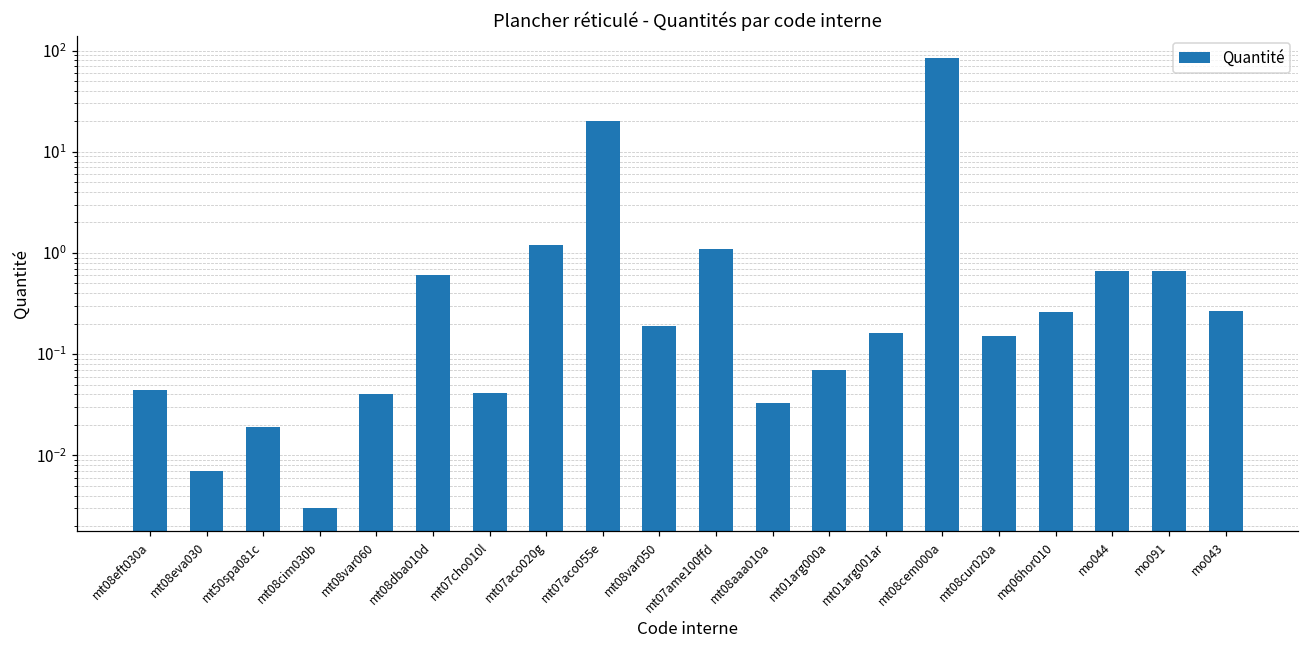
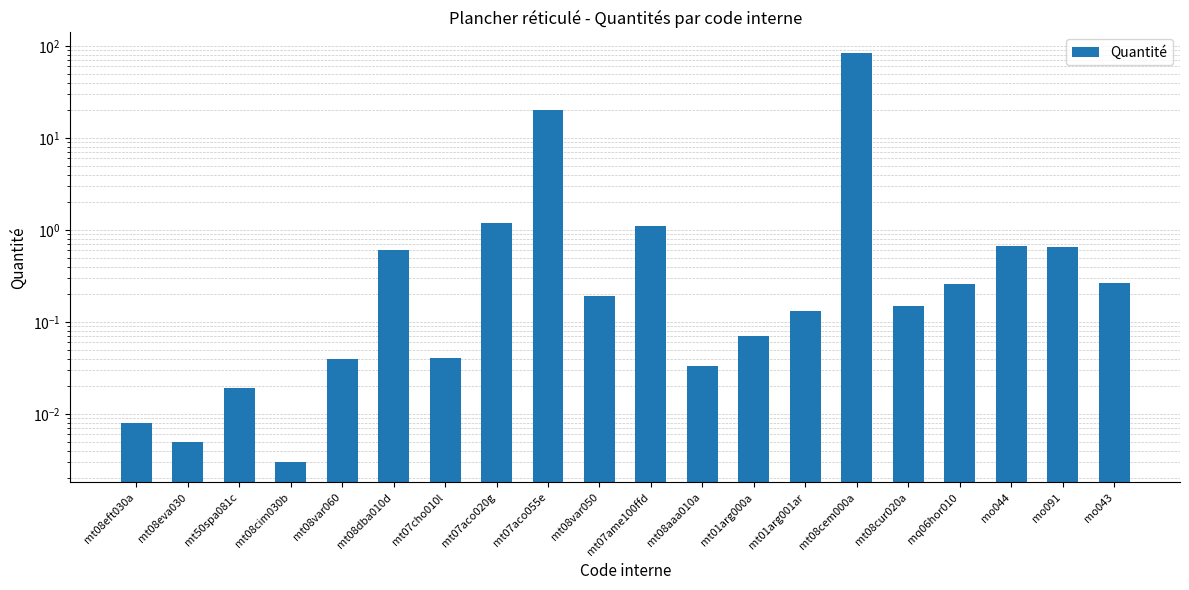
  {
-   "mt08eft030a": 0.04,
-   "mt08eva030": 0.007,
+   "mt08eft030a": 0.008,
+   "mt08eva030": 0.005,
    "mt50spa081c": 0.019,
    "mt08cim030b": 0.003,
    "mt08var060": 0.04,
    "mt08dba010d": 0.6,
    "mt07cho010l": 0.04,
    "mt07aco020g": 1.2,
    "mt07aco055e": 20,
    "mt08var050": 0.19,
    "mt07ame100ffd": 1.1,
    "mt08aaa010a": 0.033,
    "mt01arg000a": 0.07,
-   "mt01arg001ar": 0.16,
+   "mt01arg001ar": 0.13,
    "mt08cem000a": 80,
    "mt08cur020a": 0.15,
    "mq06hor010": 0.26,
    "mo044": 0.7,
    "mo091": 0.7,
    "mo043": 0.27
  }
